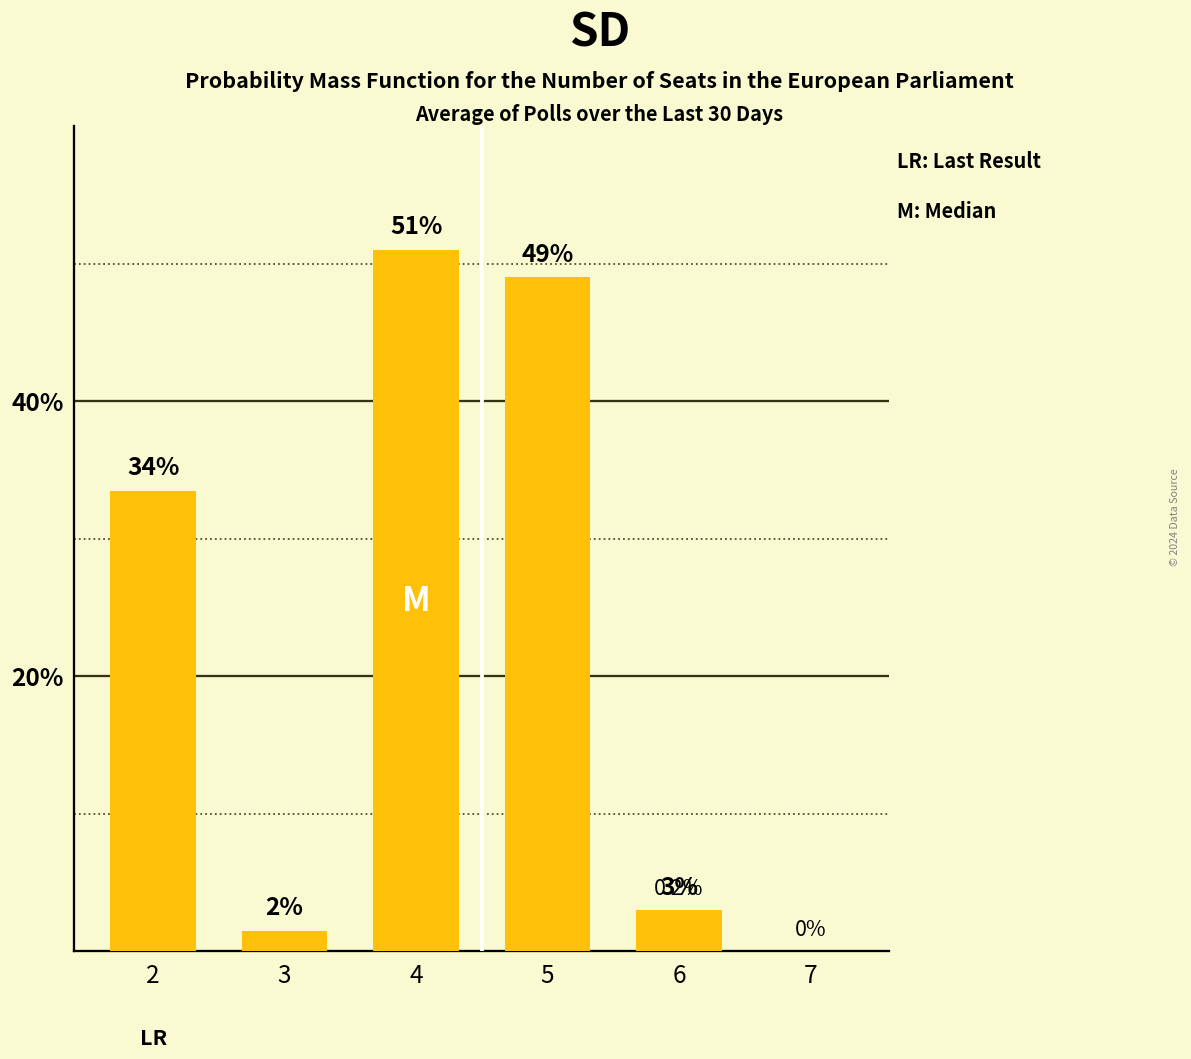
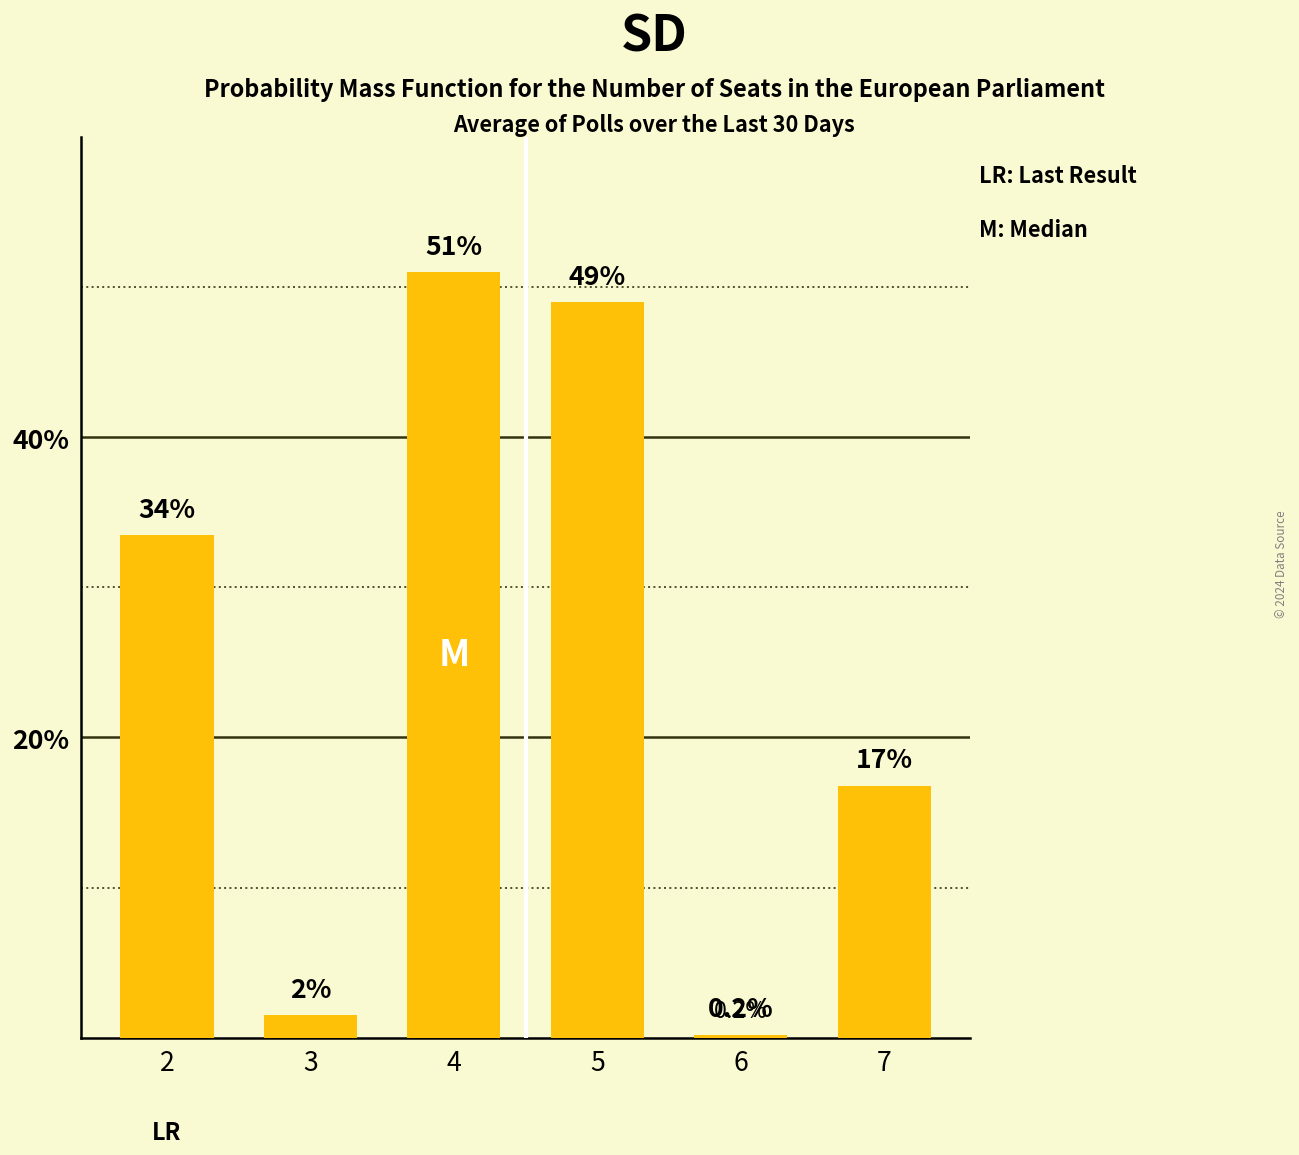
  {
    "2": "34%",
    "3": "2%",
    "4": "51%",
    "5": "49%",
-   "6": "3%",
-   "7": "0%"
+   "6": "0.2%",
+   "7": "17%"
  }
